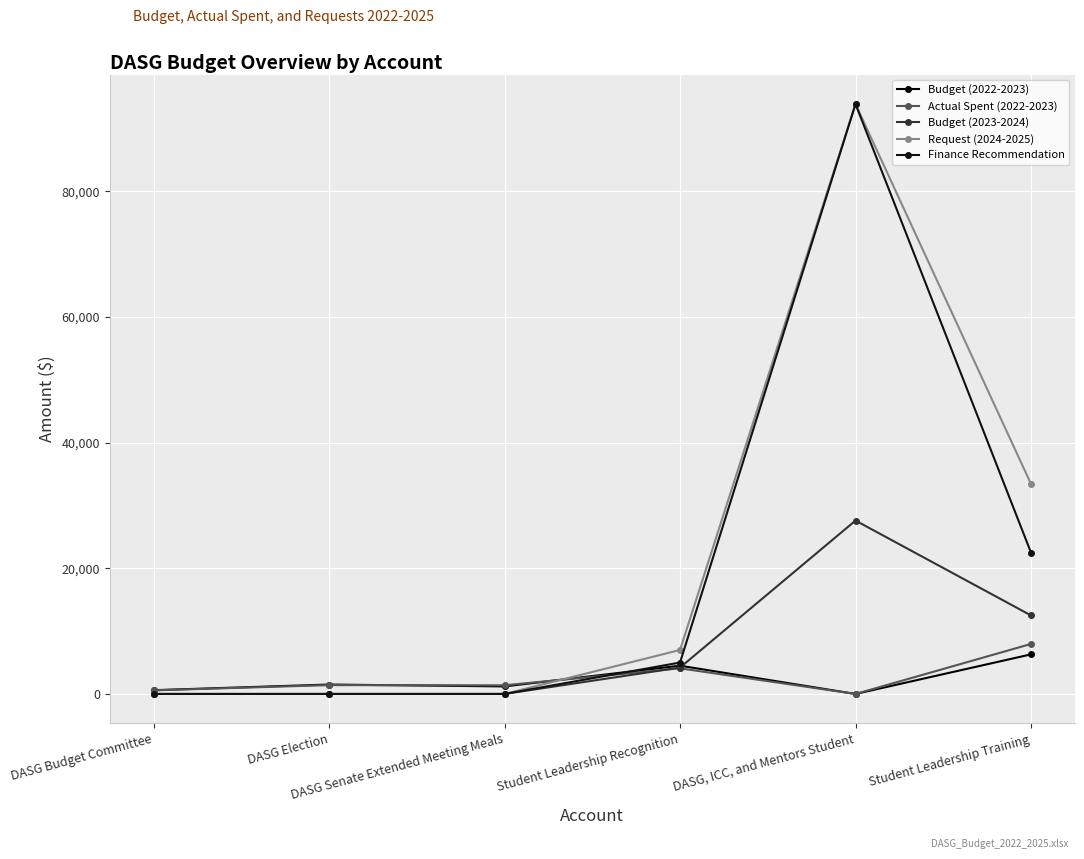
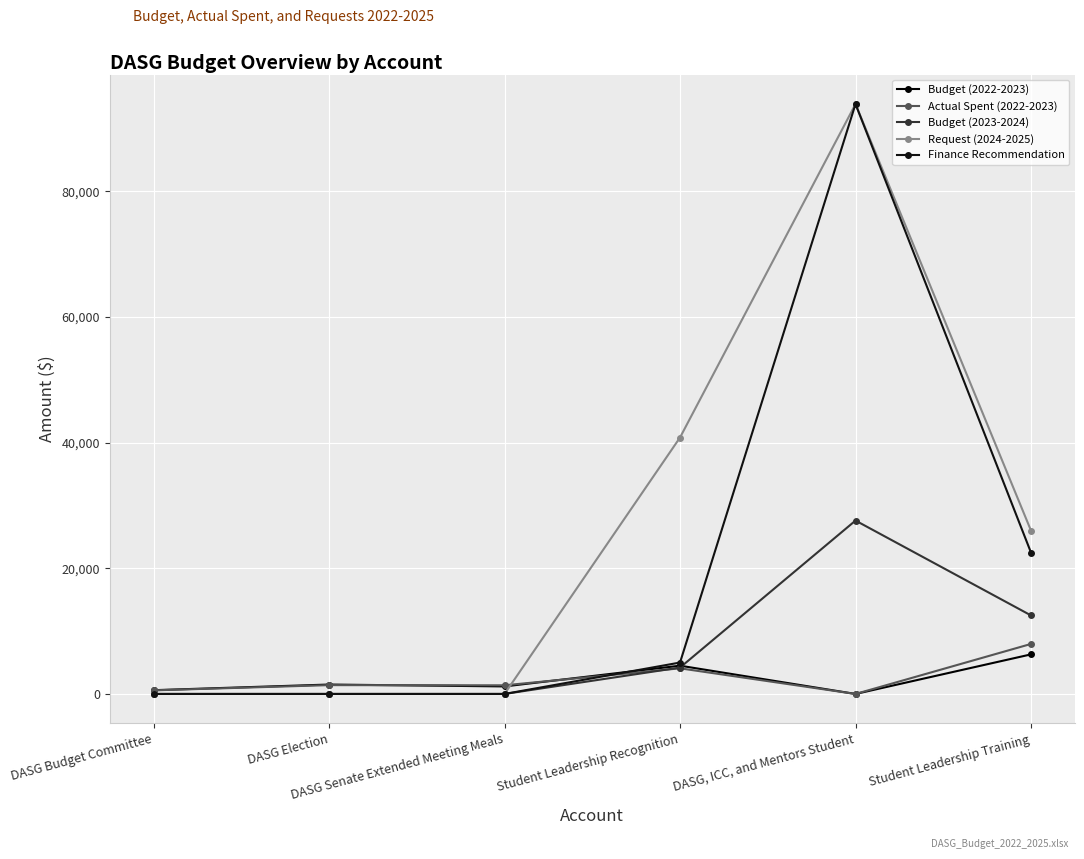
  {
    "Request (2024-2025)": {
-     "Student Leadership Recognition": "7,000",
-     "Student Leadership Training": "33,000"
+     "Student Leadership Recognition": "41,000",
+     "Student Leadership Training": "26,000"
    }
  }
